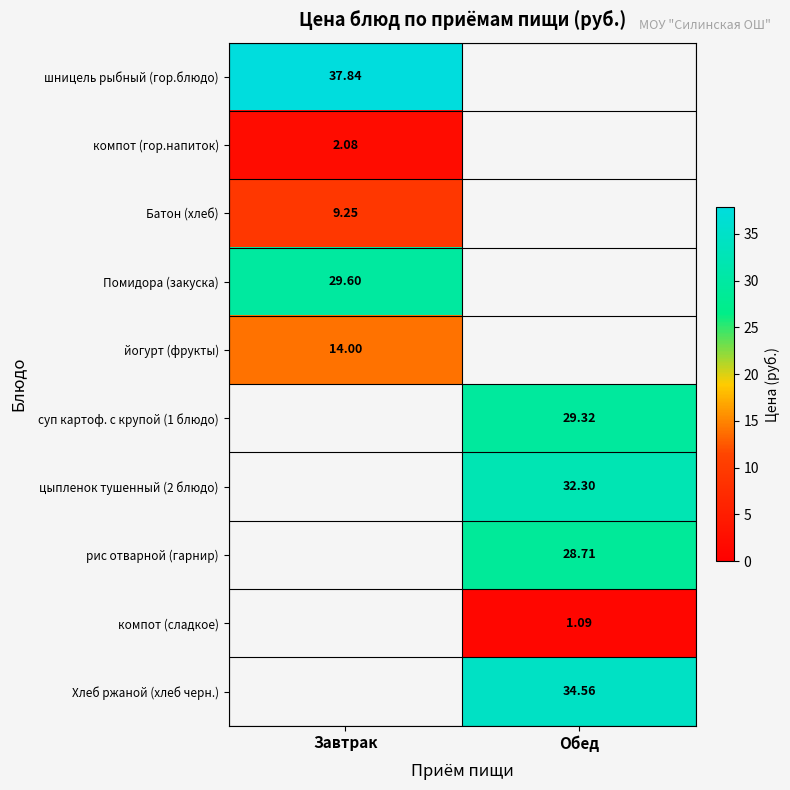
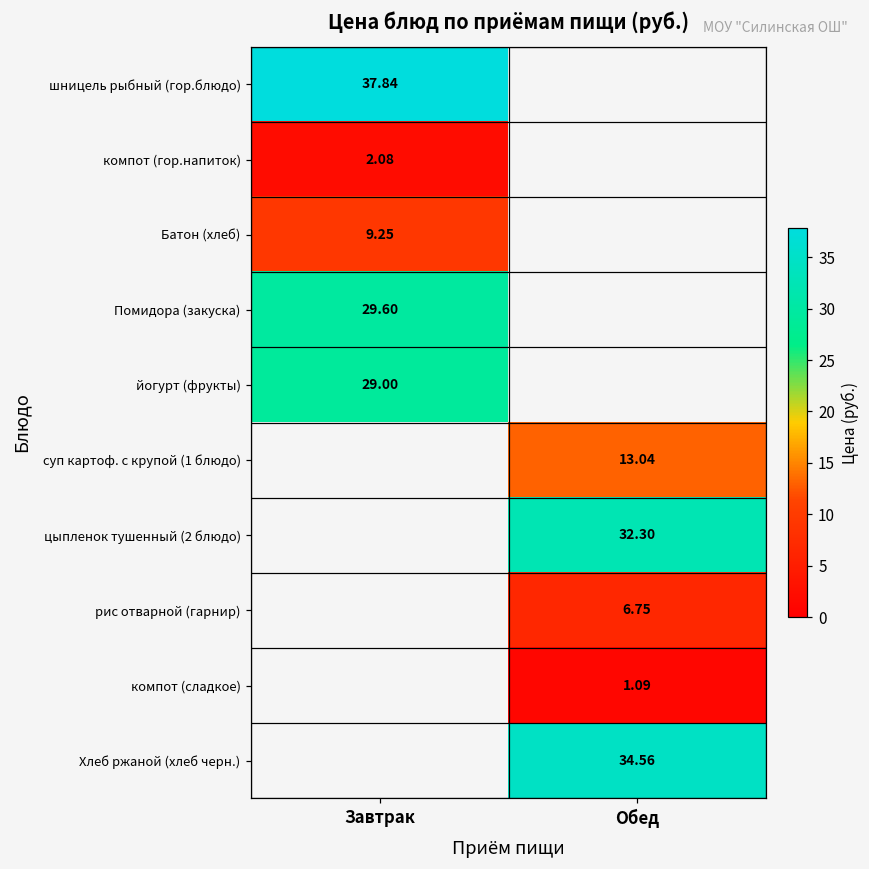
  {
    "шницель рыбный (гор.блюдо)": {
      "Завтрак": 37.84
    },
    "компот (гор.напиток)": {
      "Завтрак": 2.08
    },
    "Батон (хлеб)": {
      "Завтрак": 9.25
    },
    "Помидора (закуска)": {
      "Завтрак": 29.60
    },
    "йогурт (фрукты)": {
-     "Завтрак": 14.00
+     "Завтрак": 29.00
    },
    "суп картоф. с крупой (1 блюдо)": {
-     "Обед": 29.32
+     "Обед": 13.04
    },
    "цыпленок тушенный (2 блюдо)": {
      "Обед": 32.30
    },
    "рис отварной (гарнир)": {
-     "Обед": 28.71
+     "Обед": 6.75
    },
    "компот (сладкое)": {
      "Обед": 1.09
    },
    "Хлеб ржаной (хлеб черн.)": {
      "Обед": 34.56
    }
  }
